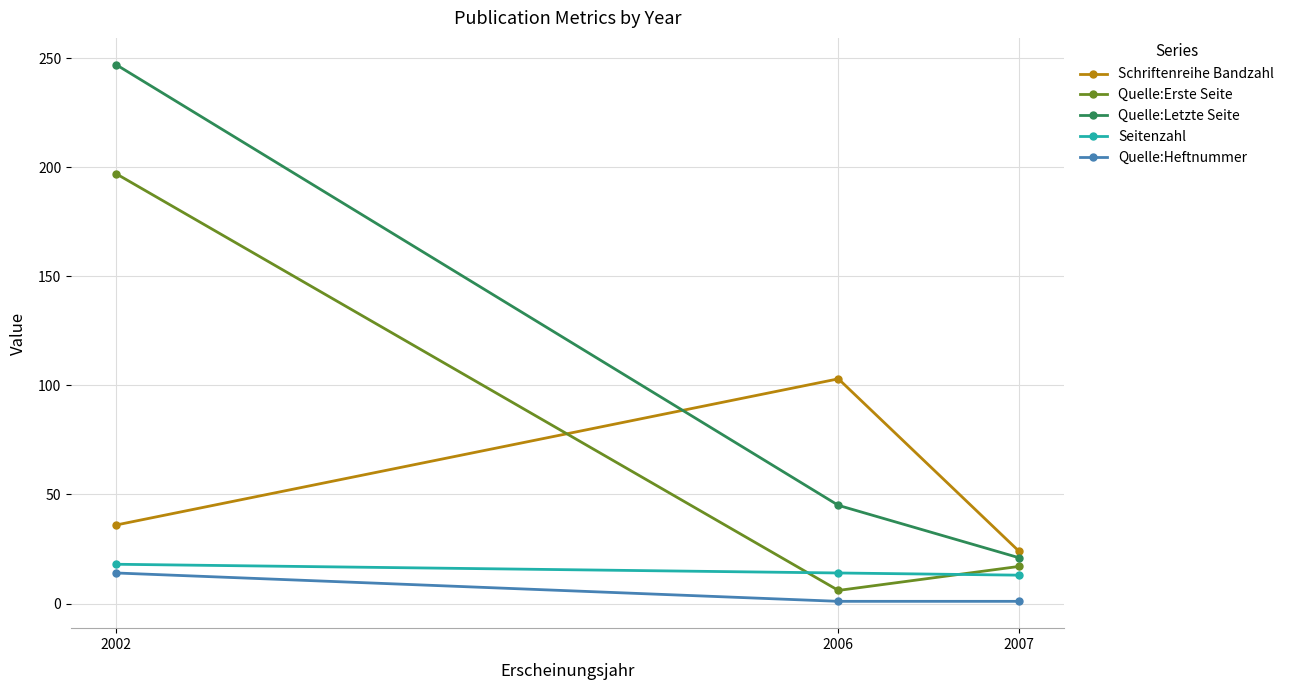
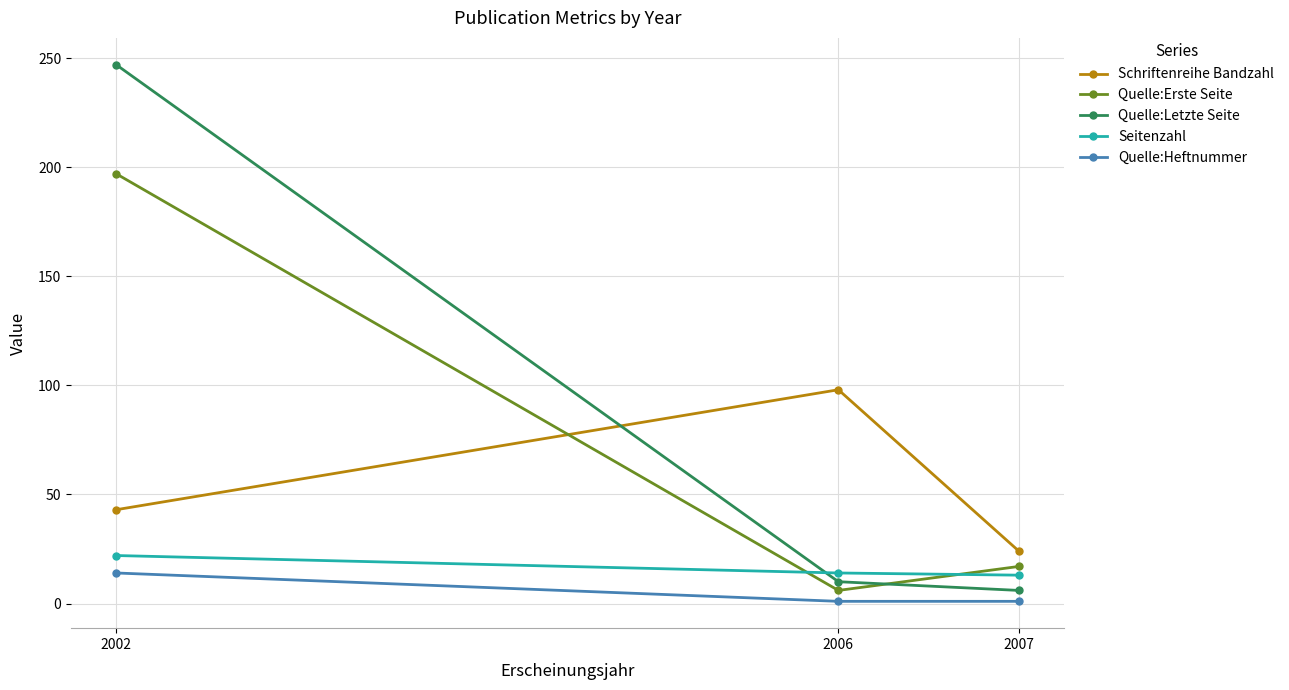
  {
    "Schriftenreihe Bandzahl": {
-     "2002": 36,
-     "2006": 103,
+     "2002": 43,
+     "2006": 98,
      "2007": 24
    },
    "Quelle:Erste Seite": {
      "2002": 197,
      "2006": 6,
      "2007": 17
    },
    "Quelle:Letzte Seite": {
      "2002": 247,
-     "2006": 45,
-     "2007": 21
+     "2006": 10,
+     "2007": 6
    },
    "Seitenzahl": {
-     "2002": 18,
+     "2002": 22,
      "2006": 14,
      "2007": 13
    },
    "Quelle:Heftnummer": {
      "2002": 14,
      "2006": 1,
      "2007": 1
    }
  }
